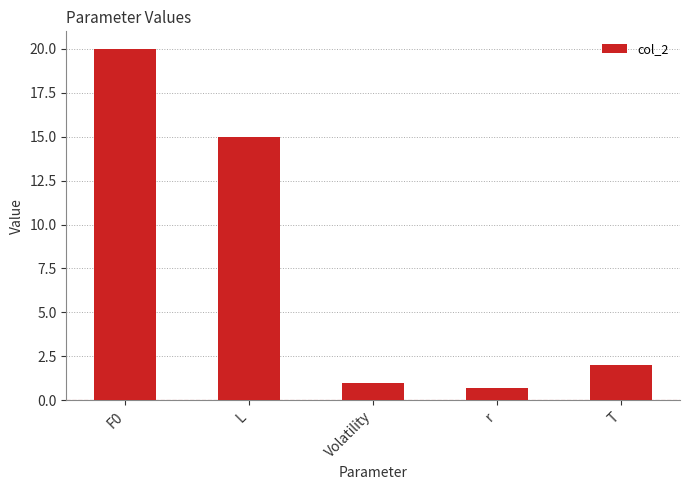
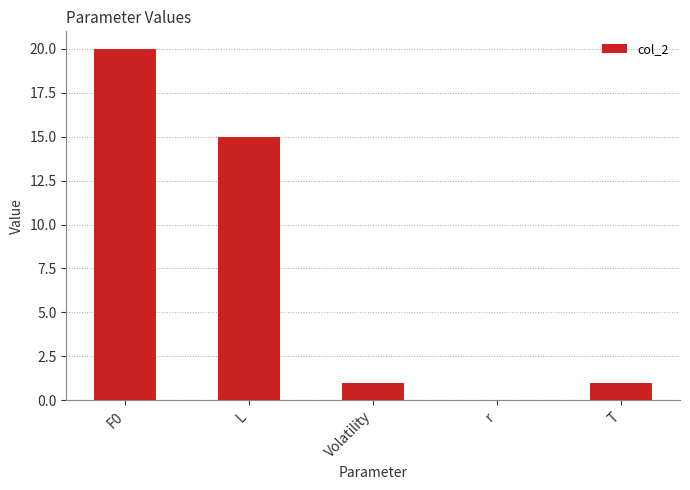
  {
    "F0": 20.0,
    "L": 15.0,
    "Volatility": 1.0,
-   "r": 0.7,
-   "T": 2
+   "r": 0.0,
+   "T": 1
  }
